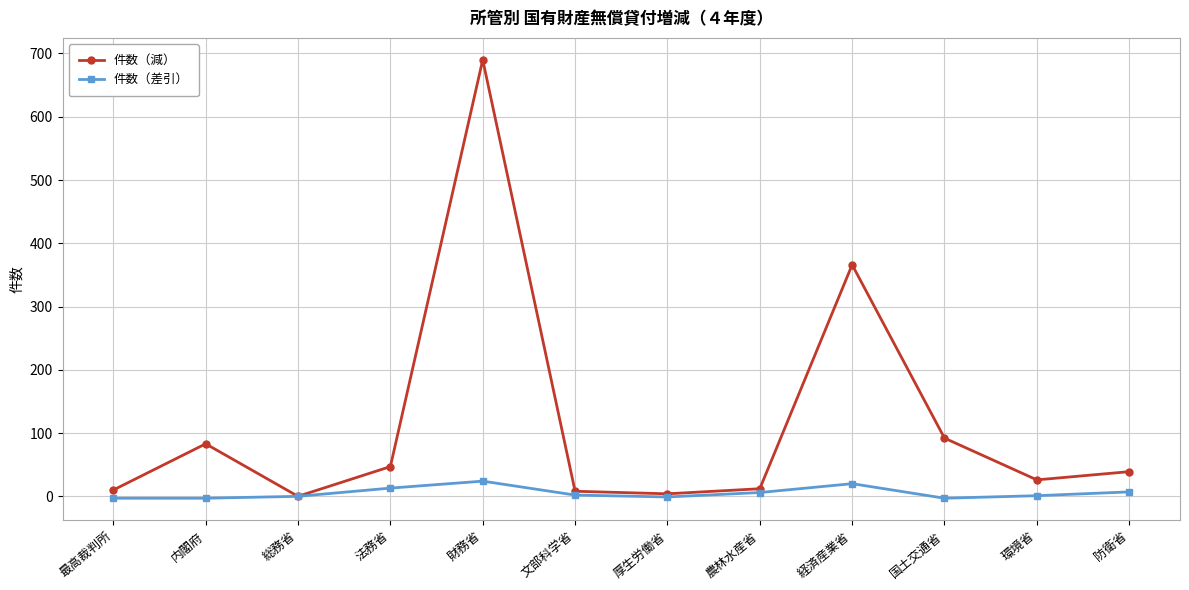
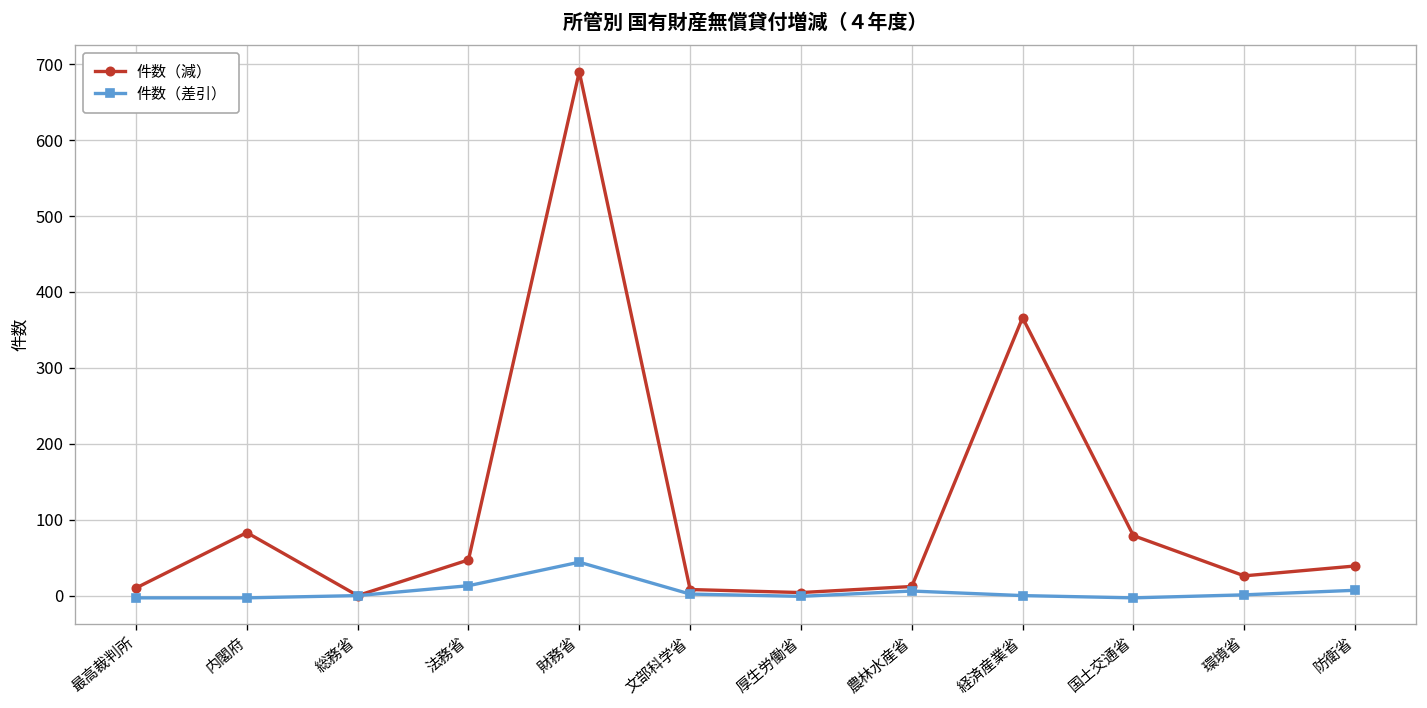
  {
    "件数（減）": {
      "最高裁判所": 10,
      "内閣府": 80,
      "法務省": 50,
      "財務省": 690,
      "文部科学省": 10,
      "厚生労働省": 0,
      "農林水産省": 10,
      "経済産業省": 370,
-     "国土交通省": 90,
+     "国土交通省": 80,
      "環境省": 30,
      "防衛省": 40
    },
    "件数（差引）": {
      "最高裁判所": 0,
      "内閣府": 0,
      "法務省": 10,
-     "財務省": 20,
+     "財務省": 40,
      "文部科学省": 0,
      "厚生労働省": 0,
      "農林水産省": 10,
-     "経済産業省": 20,
+     "経済産業省": 0,
      "国土交通省": 0,
      "環境省": 0,
      "防衛省": 10
    }
  }
